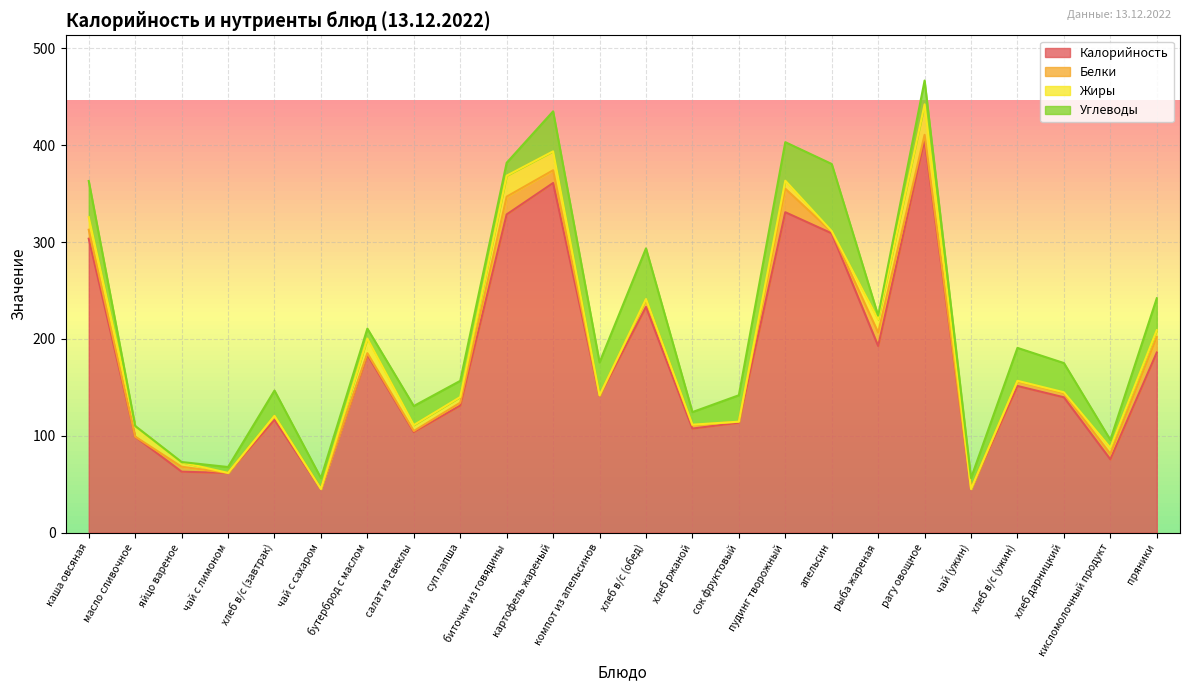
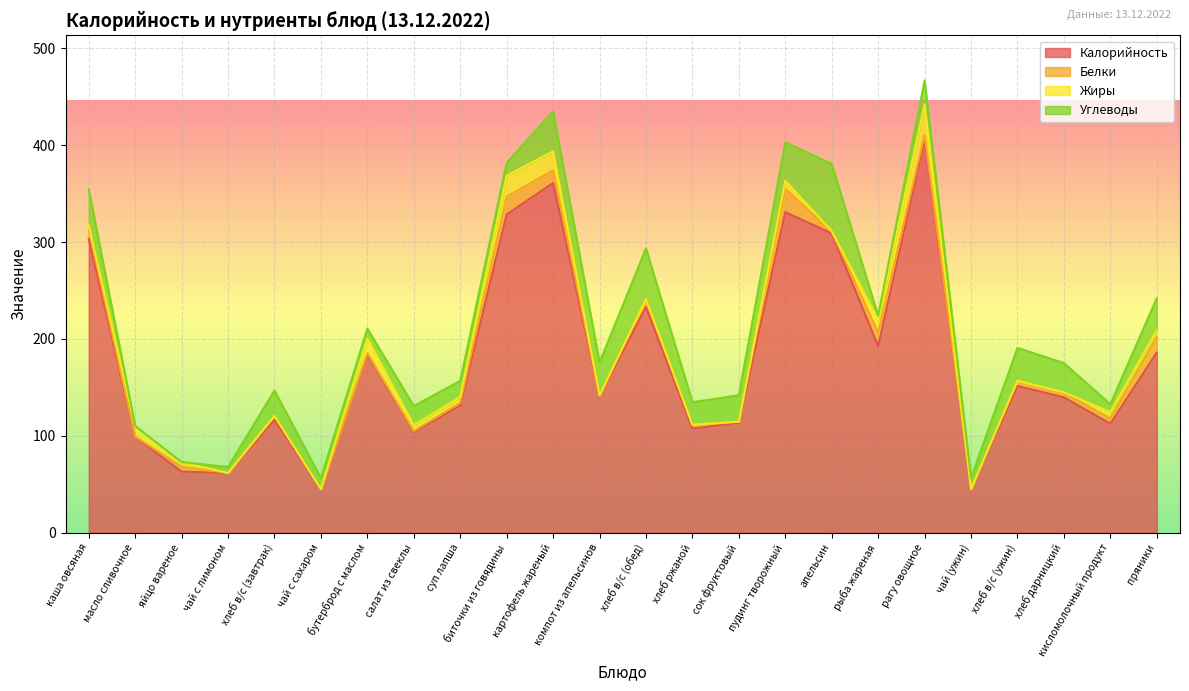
  {
    "Калорийность": {
      "каша овсяная": 300,
      "яйцо вареное": 60,
      "хлеб в/с (завтрак)": 120,
      "суп лапша": 130,
      "биточки из говядины": 330,
      "картофель жареный": 360,
      "хлеб в/с (обед)": 230,
      "хлеб ржаной": 110,
      "пудинг творожный": 330,
      "рыба жареная": 190,
      "рагу овощное": 410,
      "хлеб в/с (ужин)": 150,
      "хлеб дарницкий": 140,
-     "кисломолочный продукт": 80,
+     "кисломолочный продукт": 110,
      "пряники": 190
    },
    "Белки": {
      "каша овсяная": 10,
      "яйцо вареное": 10,
      "суп лапша": 0,
      "биточки из говядины": 20,
      "картофель жареный": 10,
      "пудинг творожный": 20,
      "рыба жареная": 10,
      "рагу овощное": 10,
      "кисломолочный продукт": 10,
      "пряники": 20
    },
    "Жиры": {
-     "каша овсяная": 10,
+     "каша овсяная": 0,
      "бутерброд с маслом": 20,
      "салат из свеклы": 10,
      "суп лапша": 10,
      "биточки из говядины": 20,
      "картофель жареный": 20,
      "пудинг творожный": 10,
      "рыба жареная": 10,
      "рагу овощное": 30,
      "кисломолочный продукт": 10,
      "пряники": 10
    },
    "Углеводы": {
      "каша овсяная": 40,
      "чай с лимоном": 10,
      "хлеб в/с (завтрак)": 30,
      "чай с сахаром": 10,
      "бутерброд с маслом": 10,
      "салат из свеклы": 20,
      "суп лапша": 20,
      "биточки из говядины": 10,
      "картофель жареный": 40,
      "компот из апельсинов": 30,
      "хлеб в/с (обед)": 50,
-     "хлеб ржаной": 10,
+     "хлеб ржаной": 20,
      "сок фруктовый": 30,
      "пудинг творожный": 40,
      "апельсин": 70,
      "рыба жареная": 0,
      "рагу овощное": 20,
      "чай (ужин)": 10,
      "хлеб в/с (ужин)": 30,
      "хлеб дарницкий": 30,
      "кисломолочный продукт": 10,
      "пряники": 30
    }
  }
